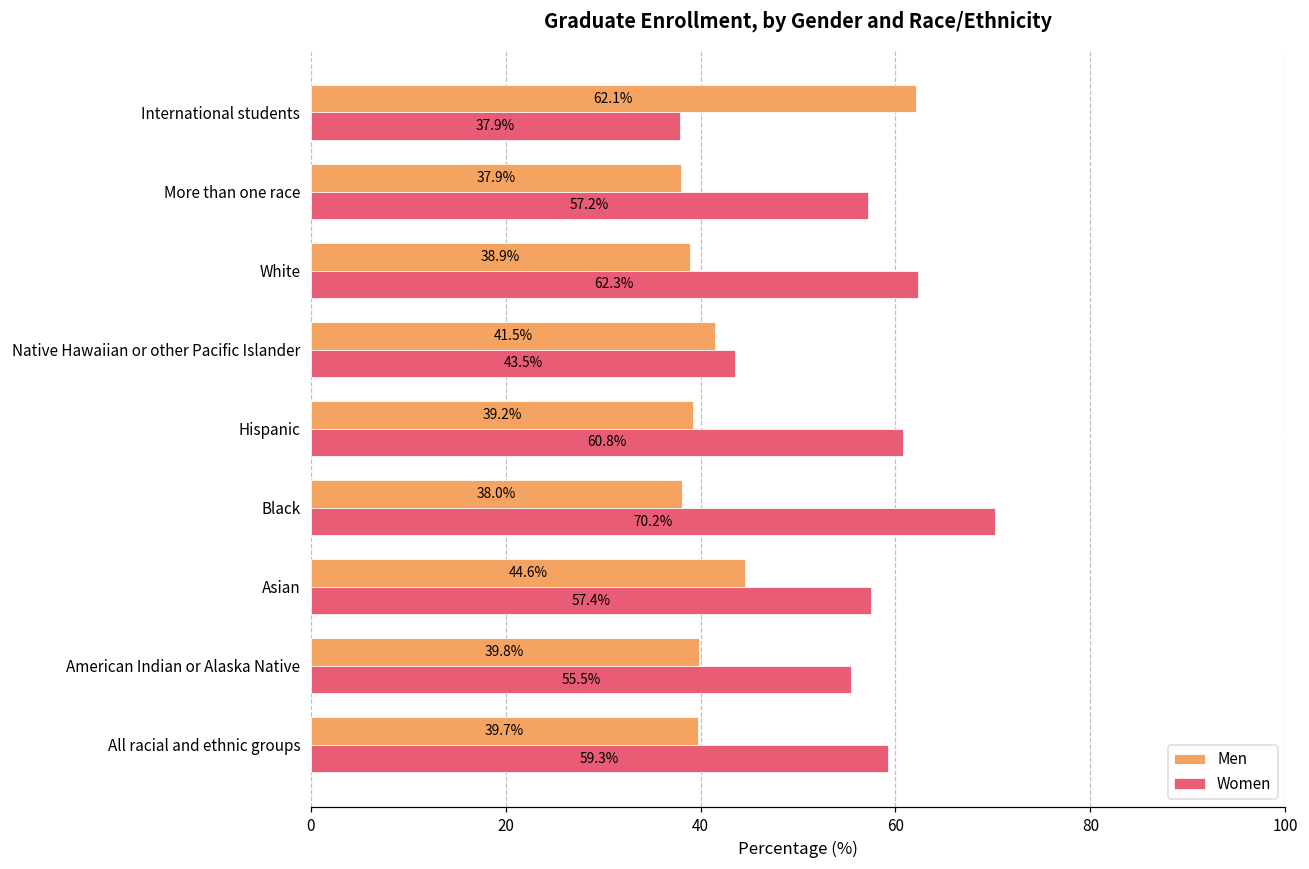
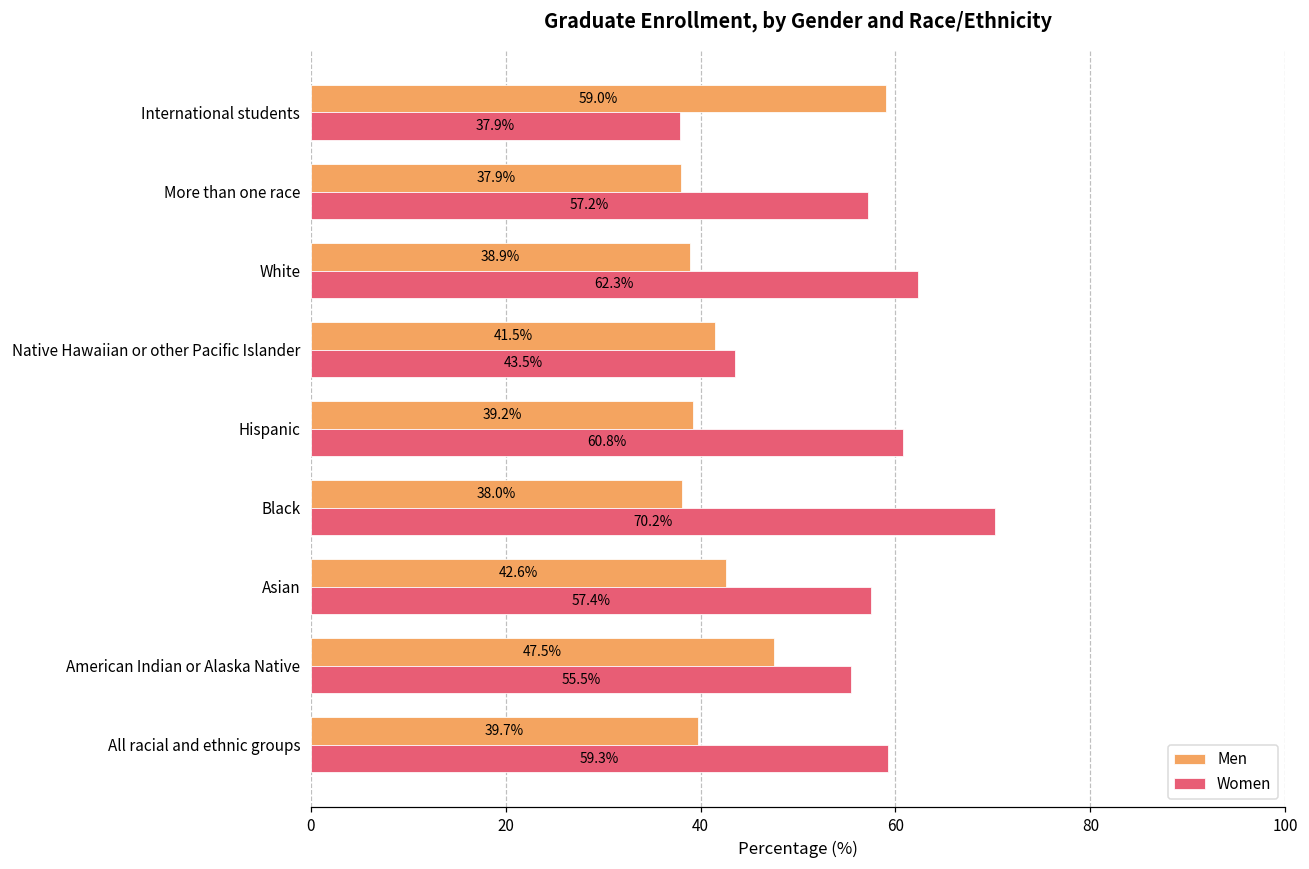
  {
    "Men": {
-     "International students": "62.1%",
+     "International students": "59.0%",
      "More than one race": "37.9%",
      "White": "38.9%",
      "Native Hawaiian or other Pacific Islander": "41.5%",
      "Hispanic": "39.2%",
      "Black": "38.0%",
-     "Asian": "44.6%",
-     "American Indian or Alaska Native": "39.8%",
+     "Asian": "42.6%",
+     "American Indian or Alaska Native": "47.5%",
      "All racial and ethnic groups": "39.7%"
    },
    "Women": {
      "International students": "37.9%",
      "More than one race": "57.2%",
      "White": "62.3%",
      "Native Hawaiian or other Pacific Islander": "43.5%",
      "Hispanic": "60.8%",
      "Black": "70.2%",
      "Asian": "57.4%",
      "American Indian or Alaska Native": "55.5%",
      "All racial and ethnic groups": "59.3%"
    }
  }
